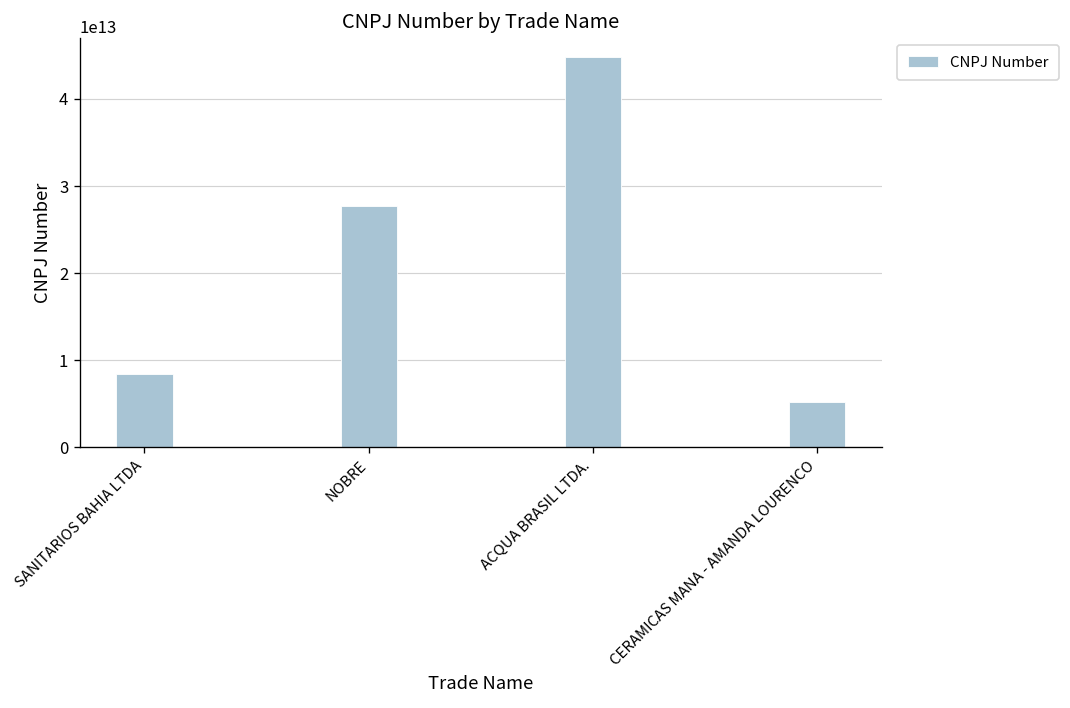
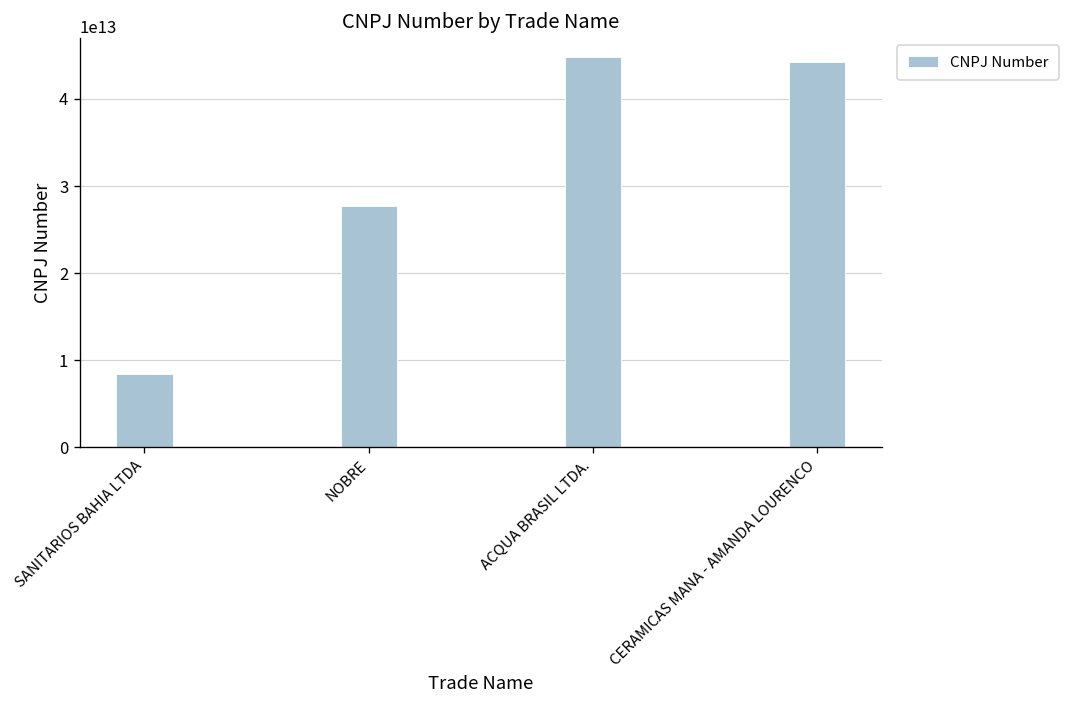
  {
    "SANITARIOS BAHIA LTDA": 8000000000000,
    "NOBRE": 28000000000000,
    "ACQUA BRASIL LTDA.": 45000000000000,
-   "CERAMICAS MANA - AMANDA LOURENCO": 5000000000000
+   "CERAMICAS MANA - AMANDA LOURENCO": 44000000000000
  }
